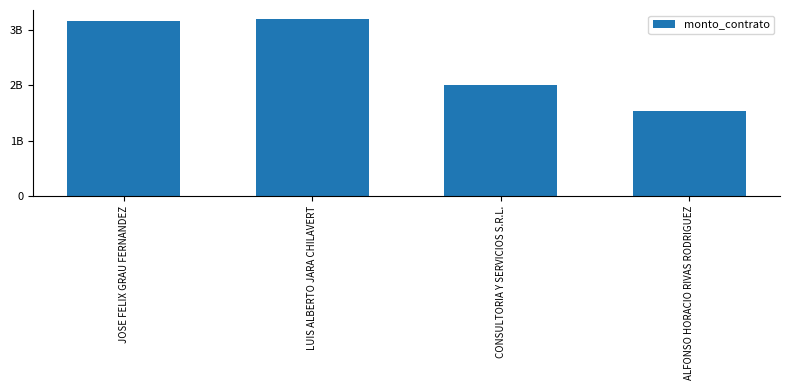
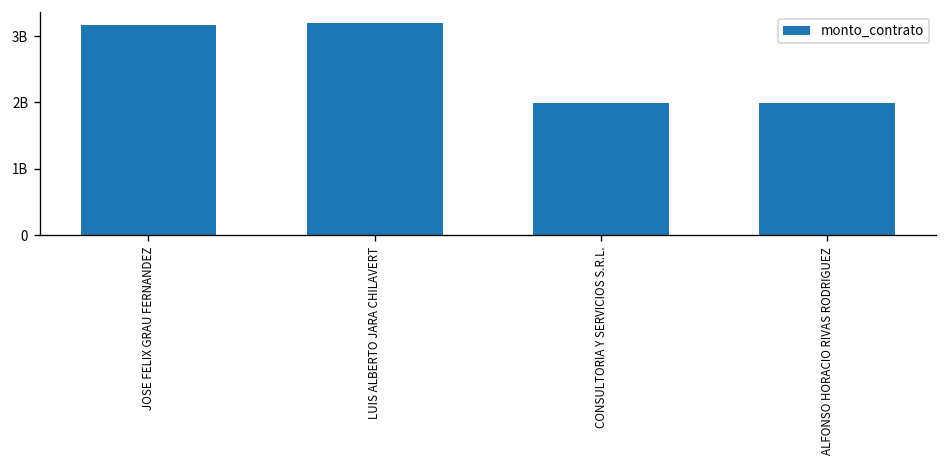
  {
    "JOSE FELIX GRAU FERNANDEZ": 3200000000,
    "LUIS ALBERTO JARA CHILAVERT": 3200000000,
    "CONSULTORIA Y SERVICIOS S.R.L.": 2000000000,
-   "ALFONSO HORACIO RIVAS RODRIGUEZ": 1500000000
+   "ALFONSO HORACIO RIVAS RODRIGUEZ": 2000000000
  }
